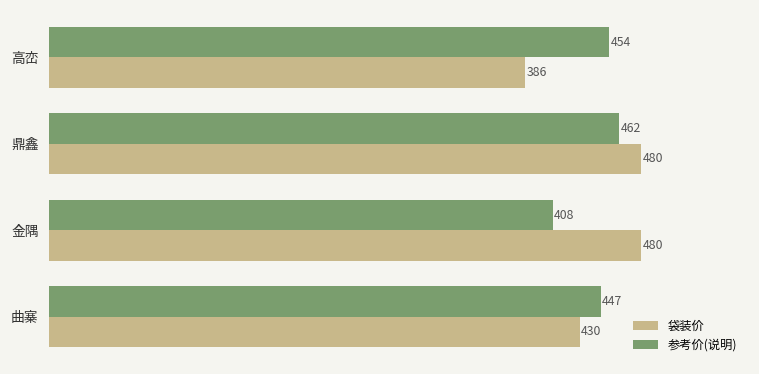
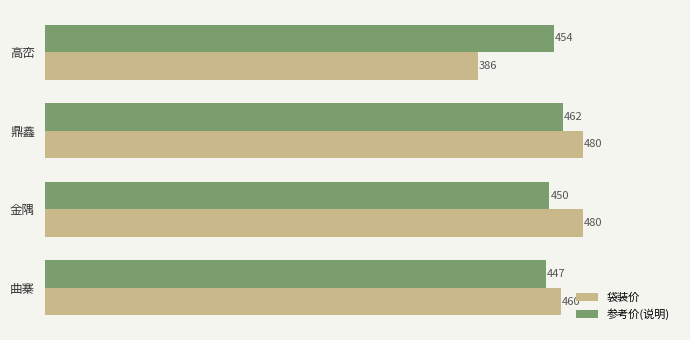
  {
    "袋装价": {
      "高峦": 386,
      "鼎鑫": 480,
      "金隅": 480,
-     "曲寨": 430
+     "曲寨": 460
    },
    "参考价(说明)": {
      "高峦": 454,
      "鼎鑫": 462,
-     "金隅": 408,
+     "金隅": 450,
      "曲寨": 447
    }
  }
